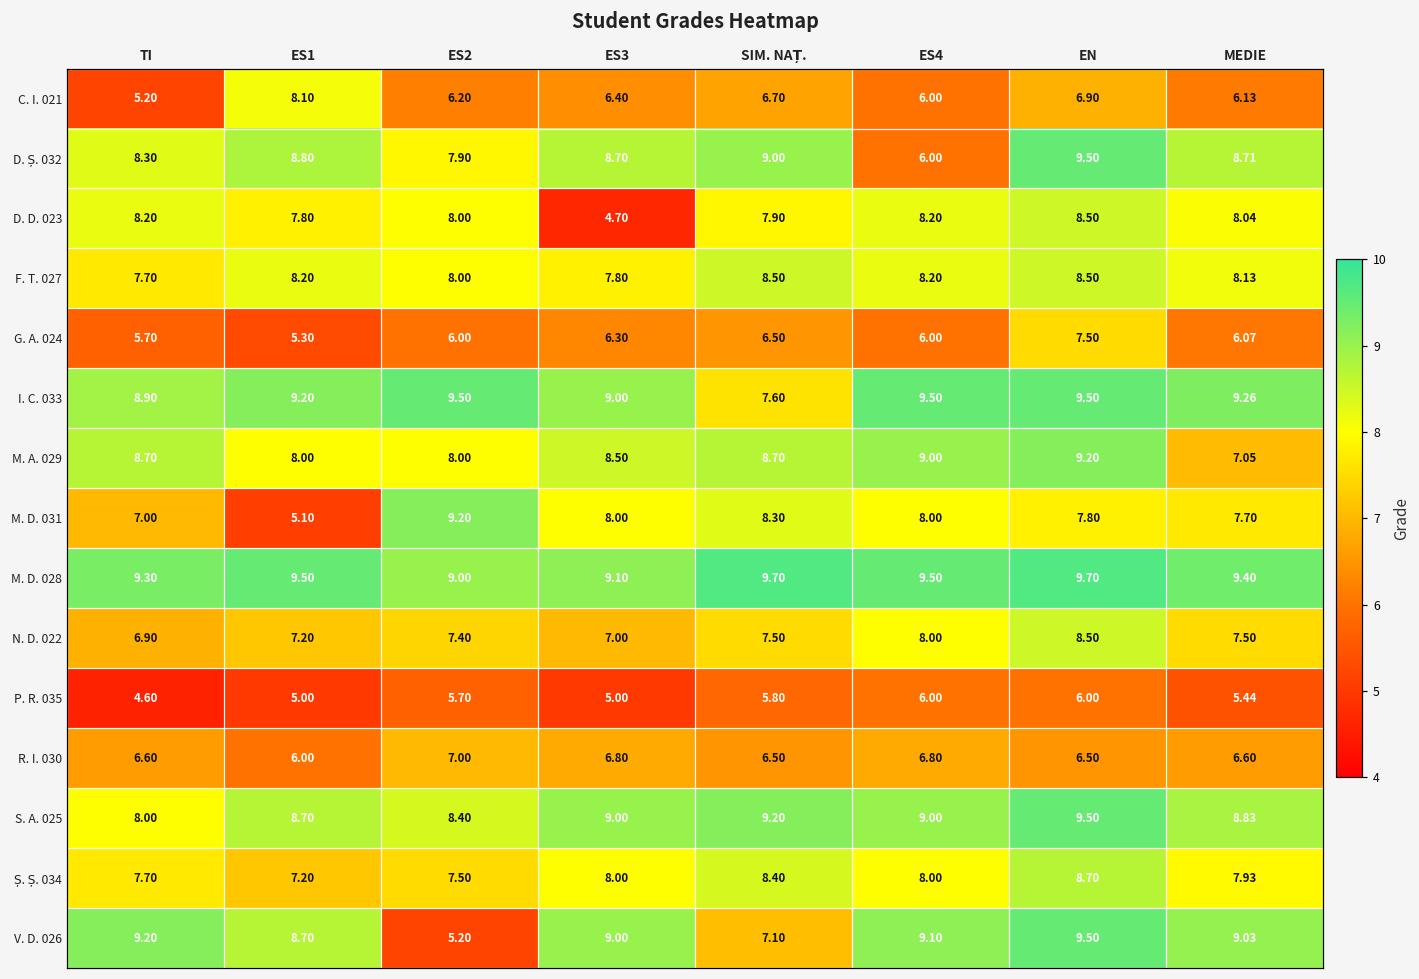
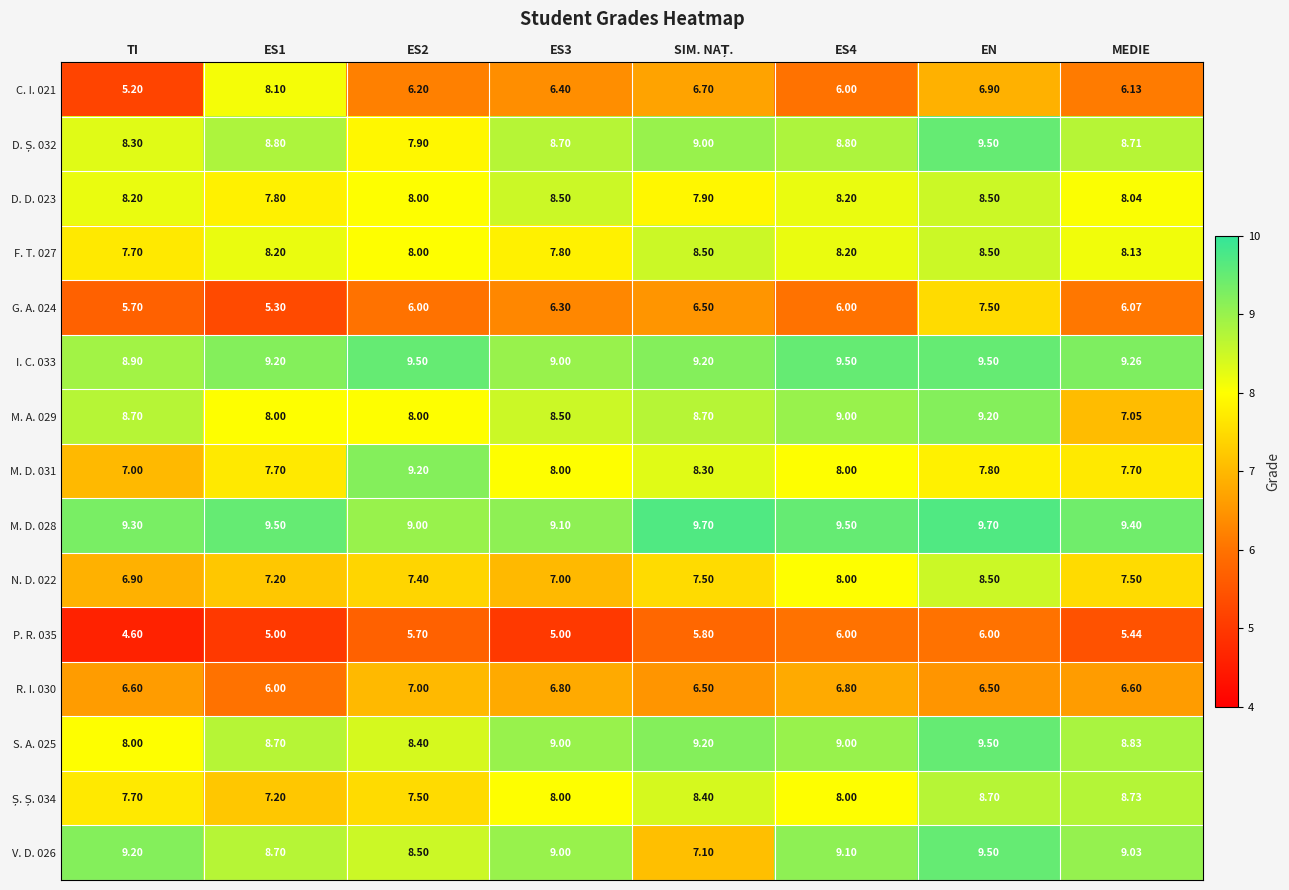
  {
    "C. I. 021": {
      "TI": 5.20,
      "ES1": 8.10,
      "ES2": 6.20,
      "ES3": 6.40,
      "SIM. NAȚ.": 6.70,
      "ES4": 6.00,
      "EN": 6.90,
      "MEDIE": 6.13
    },
    "D. Ș. 032": {
      "TI": 8.30,
      "ES1": 8.80,
      "ES2": 7.90,
      "ES3": 8.70,
      "SIM. NAȚ.": 9.00,
-     "ES4": 6.00,
+     "ES4": 8.80,
      "EN": 9.50,
      "MEDIE": 8.71
    },
    "D. D. 023": {
      "TI": 8.20,
      "ES1": 7.80,
      "ES2": 8.00,
-     "ES3": 4.70,
+     "ES3": 8.50,
      "SIM. NAȚ.": 7.90,
      "ES4": 8.20,
      "EN": 8.50,
      "MEDIE": 8.04
    },
    "F. T. 027": {
      "TI": 7.70,
      "ES1": 8.20,
      "ES2": 8.00,
      "ES3": 7.80,
      "SIM. NAȚ.": 8.50,
      "ES4": 8.20,
      "EN": 8.50,
      "MEDIE": 8.13
    },
    "G. A. 024": {
      "TI": 5.70,
      "ES1": 5.30,
      "ES2": 6.00,
      "ES3": 6.30,
      "SIM. NAȚ.": 6.50,
      "ES4": 6.00,
      "EN": 7.50,
      "MEDIE": 6.07
    },
    "I. C. 033": {
      "TI": 8.90,
      "ES1": 9.20,
      "ES2": 9.50,
      "ES3": 9.00,
-     "SIM. NAȚ.": 7.60,
+     "SIM. NAȚ.": 9.20,
      "ES4": 9.50,
      "EN": 9.50,
      "MEDIE": 9.26
    },
    "M. A. 029": {
      "TI": 8.70,
      "ES1": 8.00,
      "ES2": 8.00,
      "ES3": 8.50,
      "SIM. NAȚ.": 8.70,
      "ES4": 9.00,
      "EN": 9.20,
      "MEDIE": 7.05
    },
    "M. D. 031": {
      "TI": 7.00,
-     "ES1": 5.10,
+     "ES1": 7.70,
      "ES2": 9.20,
      "ES3": 8.00,
      "SIM. NAȚ.": 8.30,
      "ES4": 8.00,
      "EN": 7.80,
      "MEDIE": 7.70
    },
    "M. D. 028": {
      "TI": 9.30,
      "ES1": 9.50,
      "ES2": 9.00,
      "ES3": 9.10,
      "SIM. NAȚ.": 9.70,
      "ES4": 9.50,
      "EN": 9.70,
      "MEDIE": 9.40
    },
    "N. D. 022": {
      "TI": 6.90,
      "ES1": 7.20,
      "ES2": 7.40,
      "ES3": 7.00,
      "SIM. NAȚ.": 7.50,
      "ES4": 8.00,
      "EN": 8.50,
      "MEDIE": 7.50
    },
    "P. R. 035": {
      "TI": 4.60,
      "ES1": 5.00,
      "ES2": 5.70,
      "ES3": 5.00,
      "SIM. NAȚ.": 5.80,
      "ES4": 6.00,
      "EN": 6.00,
      "MEDIE": 5.44
    },
    "R. I. 030": {
      "TI": 6.60,
      "ES1": 6.00,
      "ES2": 7.00,
      "ES3": 6.80,
      "SIM. NAȚ.": 6.50,
      "ES4": 6.80,
      "EN": 6.50,
      "MEDIE": 6.60
    },
    "S. A. 025": {
      "TI": 8.00,
      "ES1": 8.70,
      "ES2": 8.40,
      "ES3": 9.00,
      "SIM. NAȚ.": 9.20,
      "ES4": 9.00,
      "EN": 9.50,
      "MEDIE": 8.83
    },
    "Ș. Ș. 034": {
      "TI": 7.70,
      "ES1": 7.20,
      "ES2": 7.50,
      "ES3": 8.00,
      "SIM. NAȚ.": 8.40,
      "ES4": 8.00,
      "EN": 8.70,
-     "MEDIE": 7.93
+     "MEDIE": 8.73
    },
    "V. D. 026": {
      "TI": 9.20,
      "ES1": 8.70,
-     "ES2": 5.20,
+     "ES2": 8.50,
      "ES3": 9.00,
      "SIM. NAȚ.": 7.10,
      "ES4": 9.10,
      "EN": 9.50,
      "MEDIE": 9.03
    }
  }
